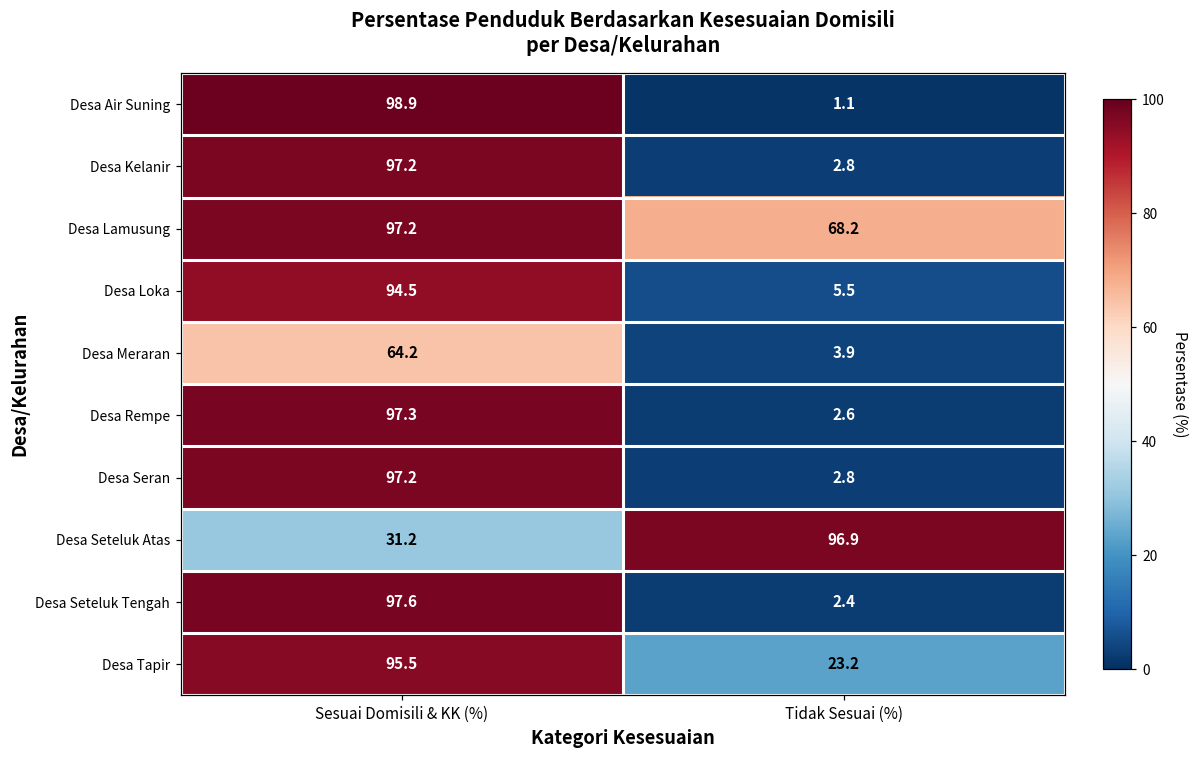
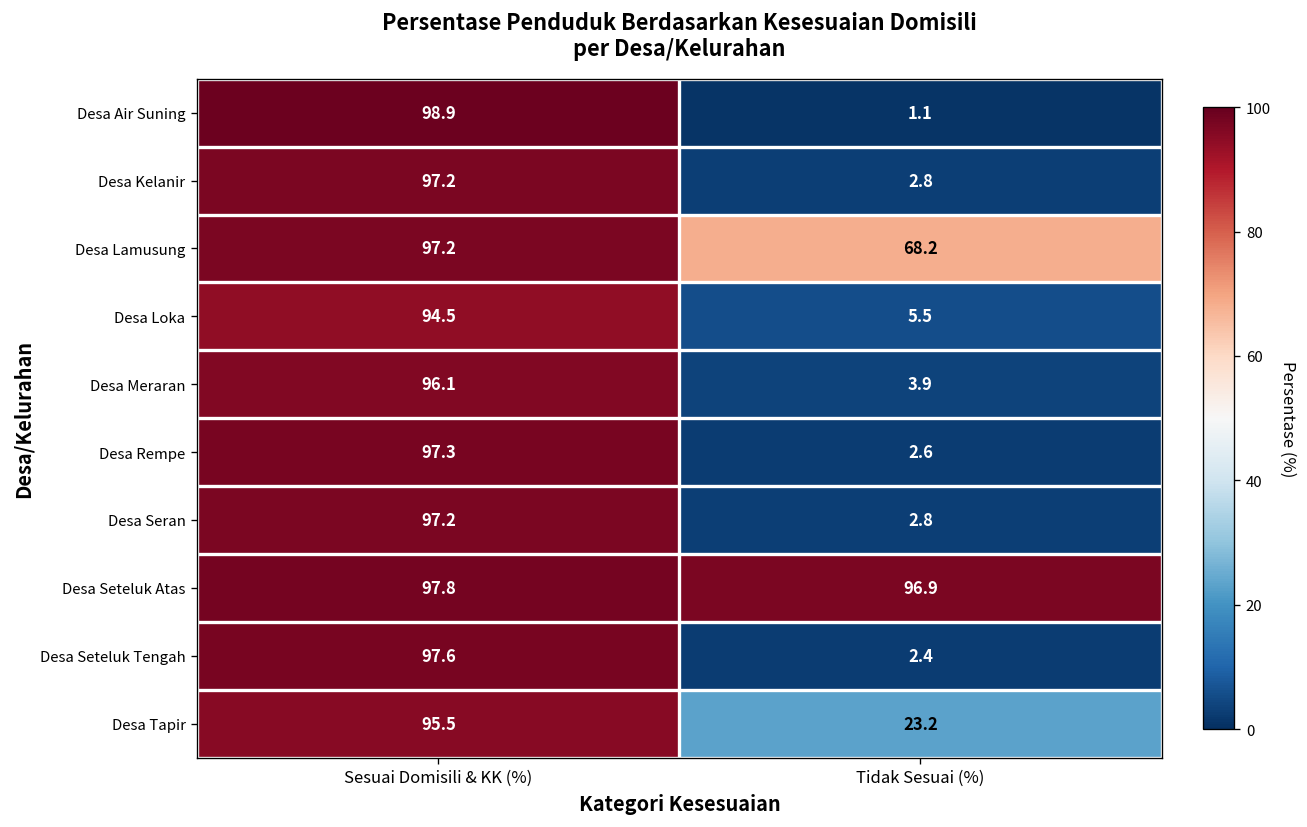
  {
    "Desa Air Suning": {
      "Sesuai Domisili & KK (%)": 98.9,
      "Tidak Sesuai (%)": 1.1
    },
    "Desa Kelanir": {
      "Sesuai Domisili & KK (%)": 97.2,
      "Tidak Sesuai (%)": 2.8
    },
    "Desa Lamusung": {
      "Sesuai Domisili & KK (%)": 97.2,
      "Tidak Sesuai (%)": 68.2
    },
    "Desa Loka": {
      "Sesuai Domisili & KK (%)": 94.5,
      "Tidak Sesuai (%)": 5.5
    },
    "Desa Meraran": {
-     "Sesuai Domisili & KK (%)": 64.2,
+     "Sesuai Domisili & KK (%)": 96.1,
      "Tidak Sesuai (%)": 3.9
    },
    "Desa Rempe": {
      "Sesuai Domisili & KK (%)": 97.3,
      "Tidak Sesuai (%)": 2.6
    },
    "Desa Seran": {
      "Sesuai Domisili & KK (%)": 97.2,
      "Tidak Sesuai (%)": 2.8
    },
    "Desa Seteluk Atas": {
-     "Sesuai Domisili & KK (%)": 31.2,
+     "Sesuai Domisili & KK (%)": 97.8,
      "Tidak Sesuai (%)": 96.9
    },
    "Desa Seteluk Tengah": {
      "Sesuai Domisili & KK (%)": 97.6,
      "Tidak Sesuai (%)": 2.4
    },
    "Desa Tapir": {
      "Sesuai Domisili & KK (%)": 95.5,
      "Tidak Sesuai (%)": 23.2
    }
  }
